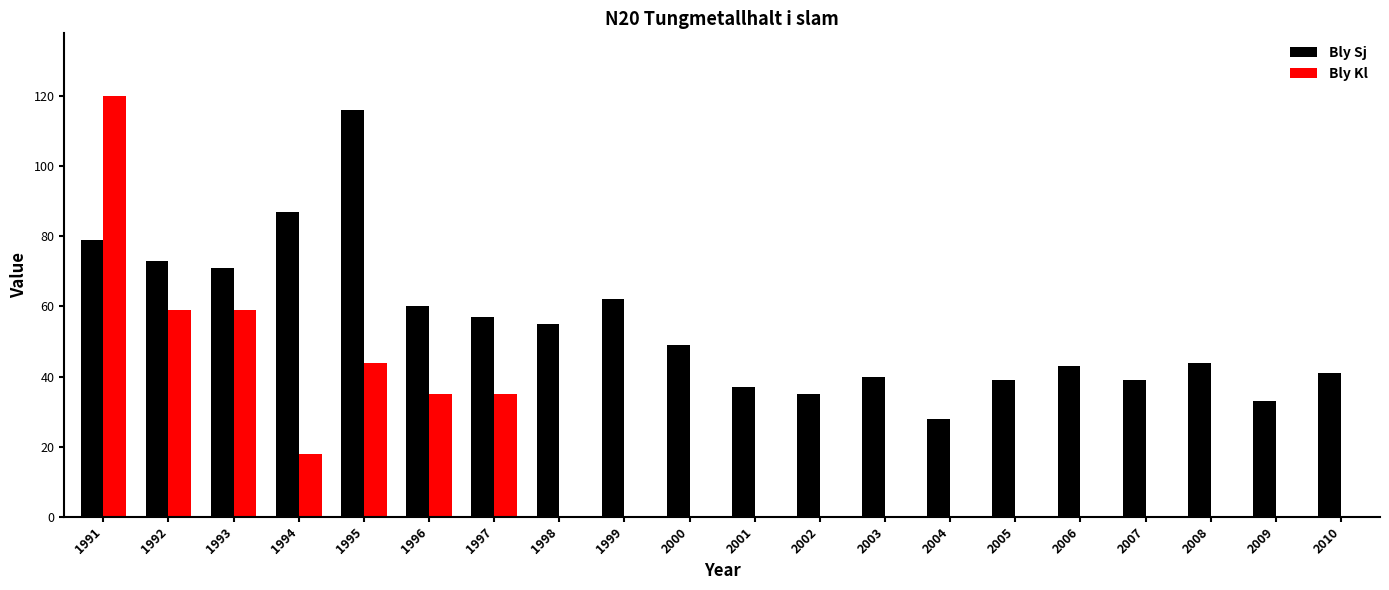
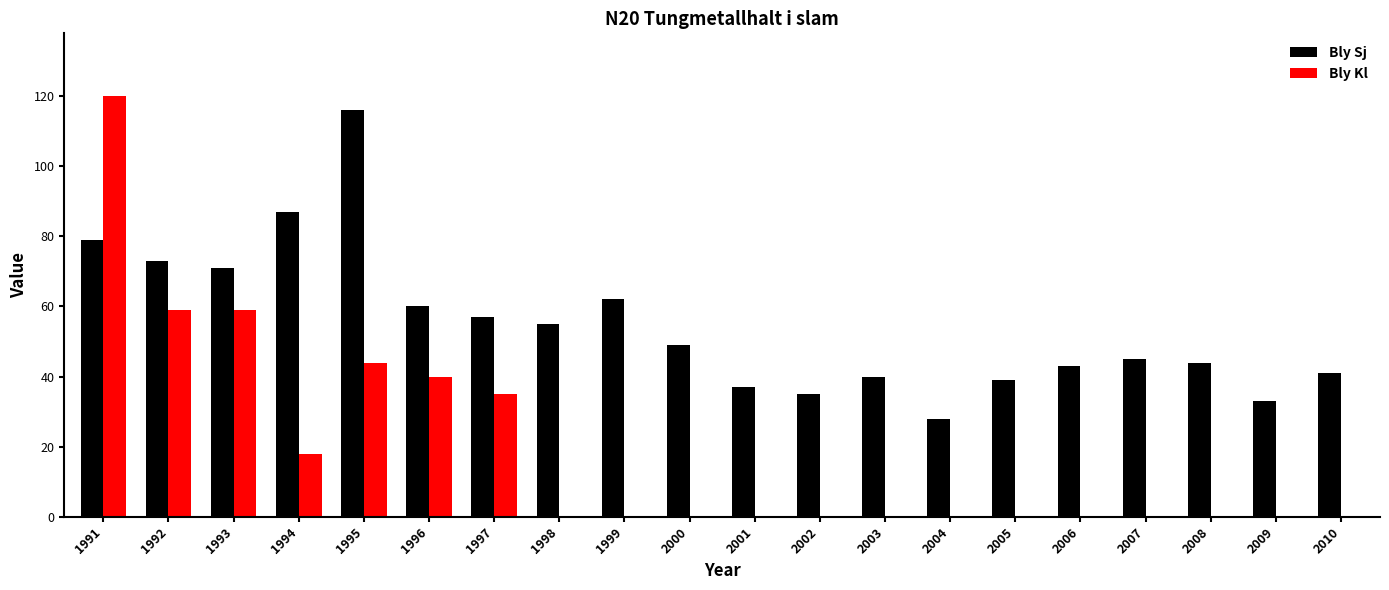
  {
    "Bly Sj": {
      "1991": 79,
      "1992": 73,
      "1993": 71,
      "1994": 87,
      "1995": 116,
      "1996": 60,
      "1997": 57,
      "1998": 55,
      "1999": 62,
      "2000": 49,
      "2001": 37,
      "2002": 35,
      "2003": 40,
      "2004": 28,
      "2005": 39,
      "2006": 43,
-     "2007": 39,
+     "2007": 45,
      "2008": 44,
      "2009": 33,
      "2010": 41
    },
    "Bly Kl": {
      "1991": 120,
      "1992": 59,
      "1993": 59,
      "1994": 18,
      "1995": 44,
-     "1996": 35,
+     "1996": 40,
      "1997": 35,
      "1998": 0,
      "1999": 0,
      "2000": 0,
      "2001": 0,
      "2002": 0,
      "2003": 0,
      "2004": 0,
      "2005": 0,
      "2006": 0,
      "2007": 0,
      "2008": 0,
      "2009": 0,
      "2010": 0
    }
  }
